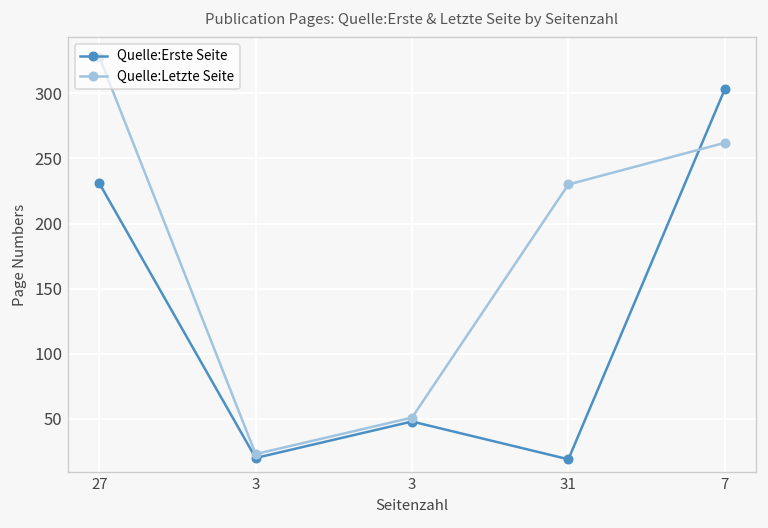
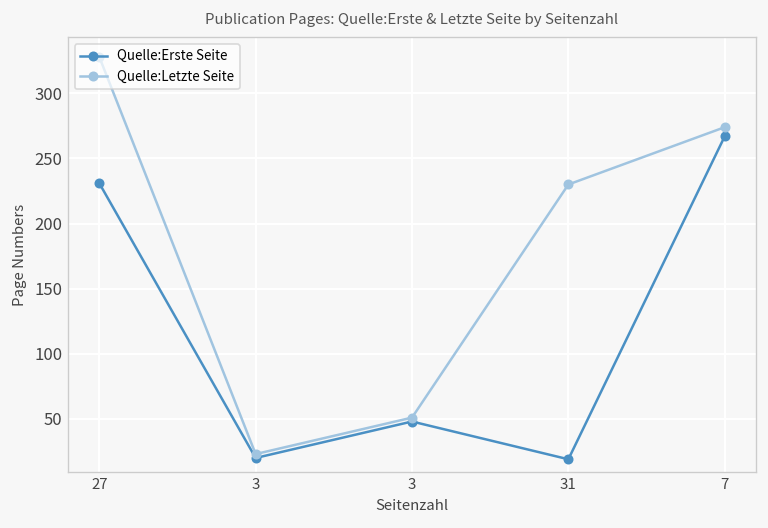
  {
    "Quelle:Erste Seite": {
      "27": 231,
      "31": 19,
-     "7": 303
+     "7": 267
    },
    "Quelle:Letzte Seite": {
      "31": 230,
-     "7": 262
+     "7": 274
    }
  }
